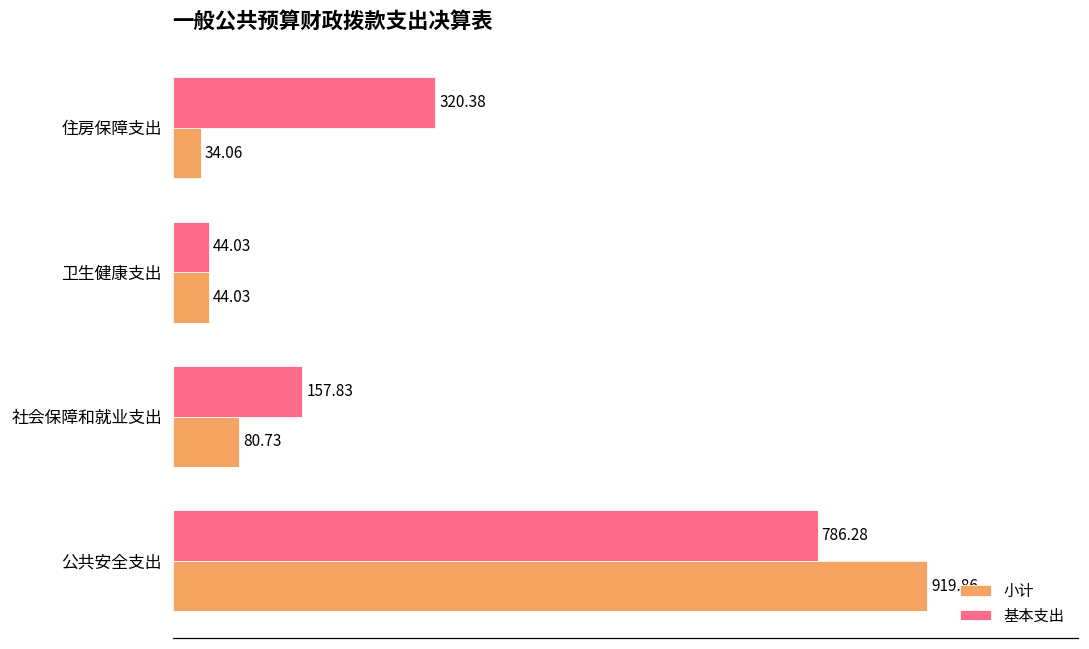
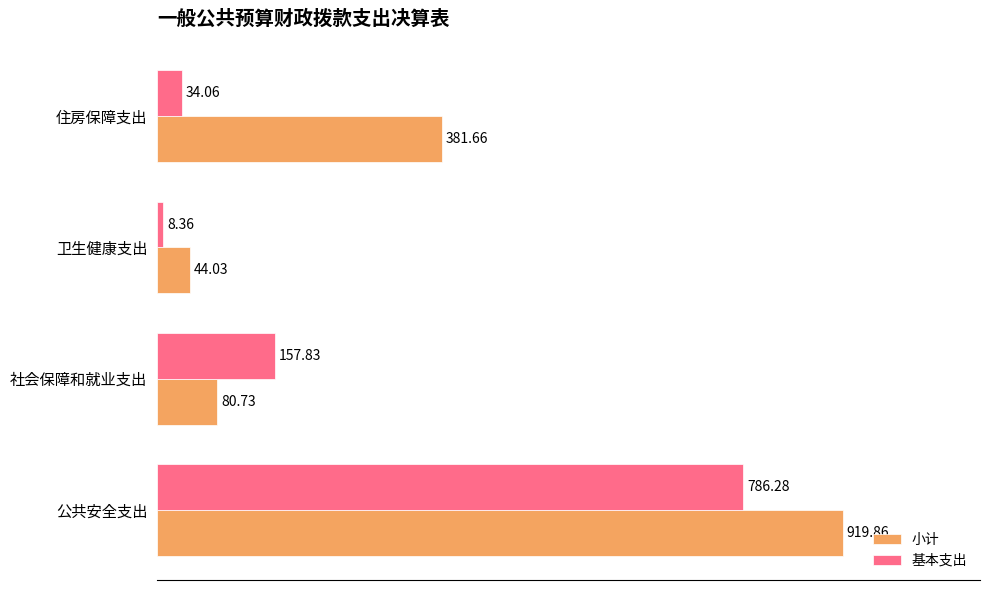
  {
    "小计": {
-     "住房保障支出": 34.06,
+     "住房保障支出": 381.66,
      "卫生健康支出": 44.03,
      "社会保障和就业支出": 80.73,
      "公共安全支出": 919.86
    },
    "基本支出": {
-     "住房保障支出": 320.38,
-     "卫生健康支出": 44.03,
+     "住房保障支出": 34.06,
+     "卫生健康支出": 8.36,
      "社会保障和就业支出": 157.83,
      "公共安全支出": 786.28
    }
  }
